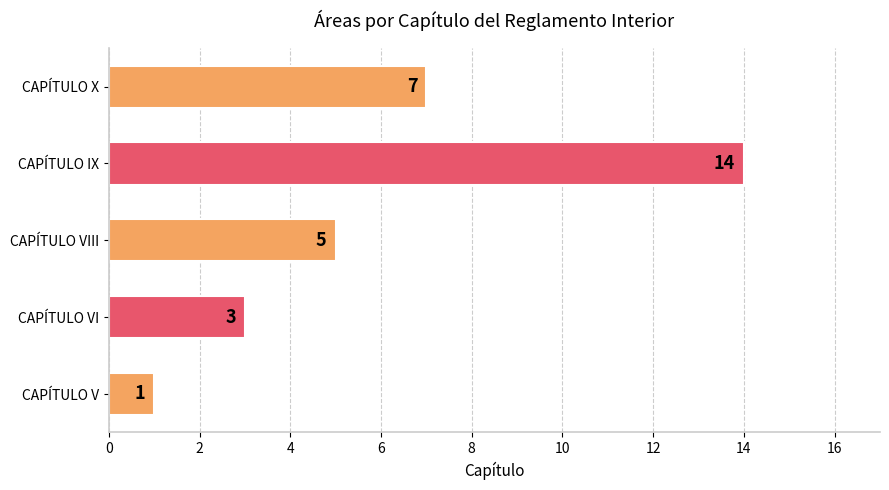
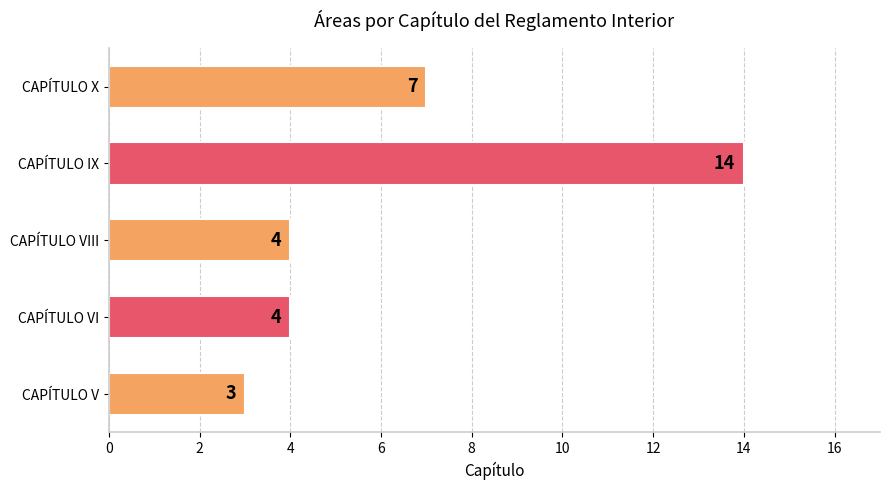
  {
    "CAPÍTULO X": 7,
    "CAPÍTULO IX": 14,
-   "CAPÍTULO VIII": 5,
-   "CAPÍTULO VI": 3,
-   "CAPÍTULO V": 1
+   "CAPÍTULO VIII": 4,
+   "CAPÍTULO VI": 4,
+   "CAPÍTULO V": 3
  }
